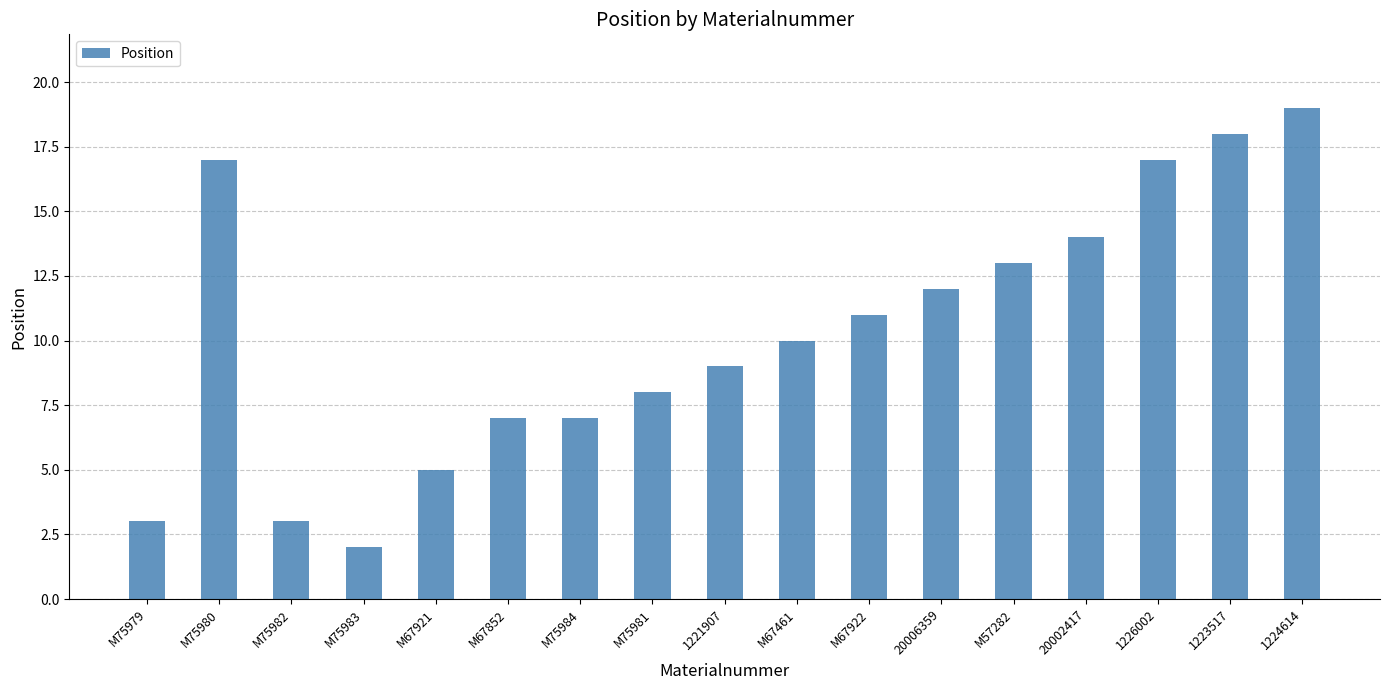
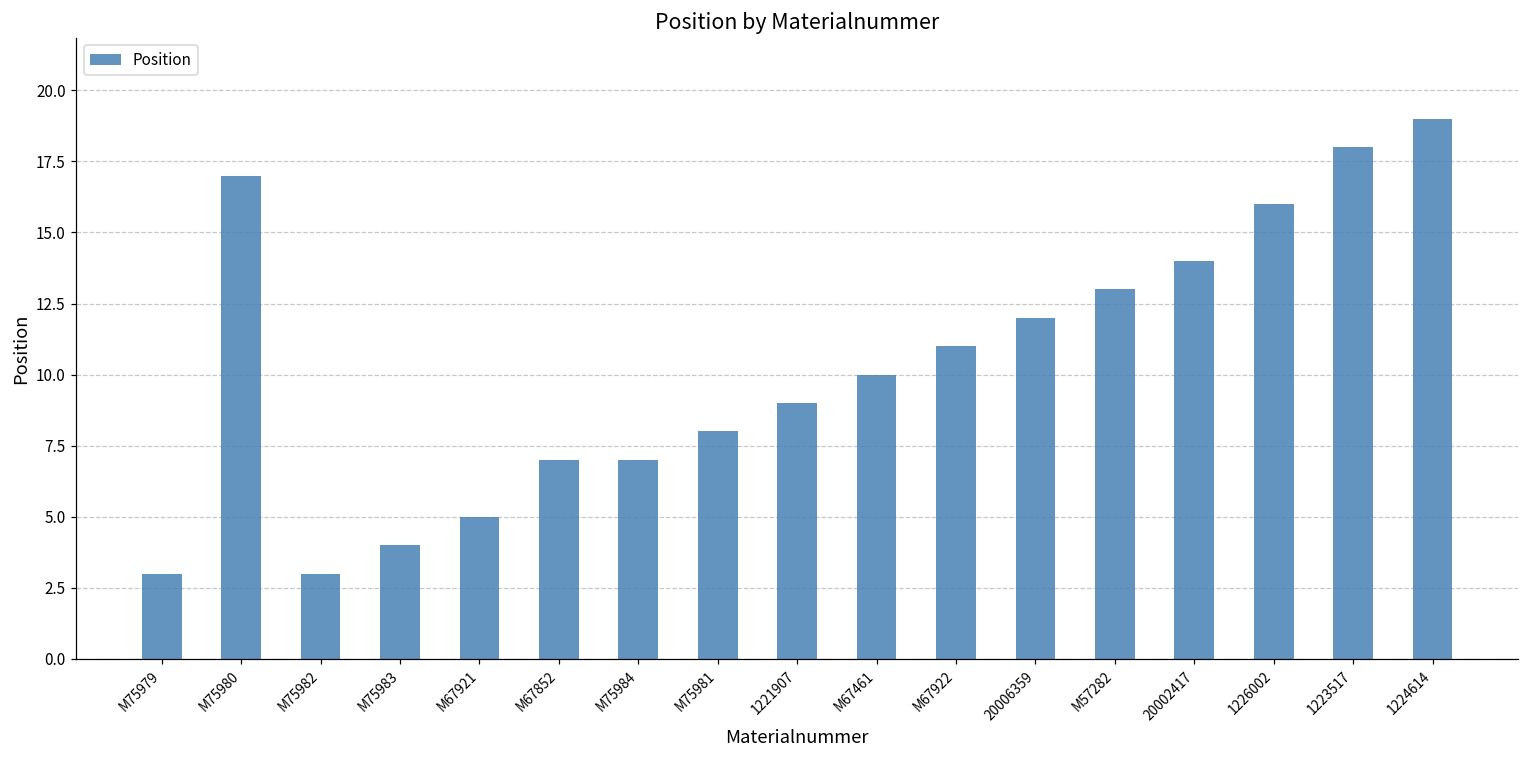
  {
    "M75979": 3,
    "M75980": 17,
    "M75982": 3,
-   "M75983": 2,
+   "M75983": 4,
    "M67921": 5,
    "M67852": 7,
    "M75984": 7,
    "M75981": 8,
    "1221907": 9,
    "M67461": 10,
    "M67922": 11,
    "20006359": 12,
    "M57282": 13,
    "20002417": 14,
-   "1226002": 17,
+   "1226002": 16,
    "1223517": 18,
    "1224614": 19
  }
